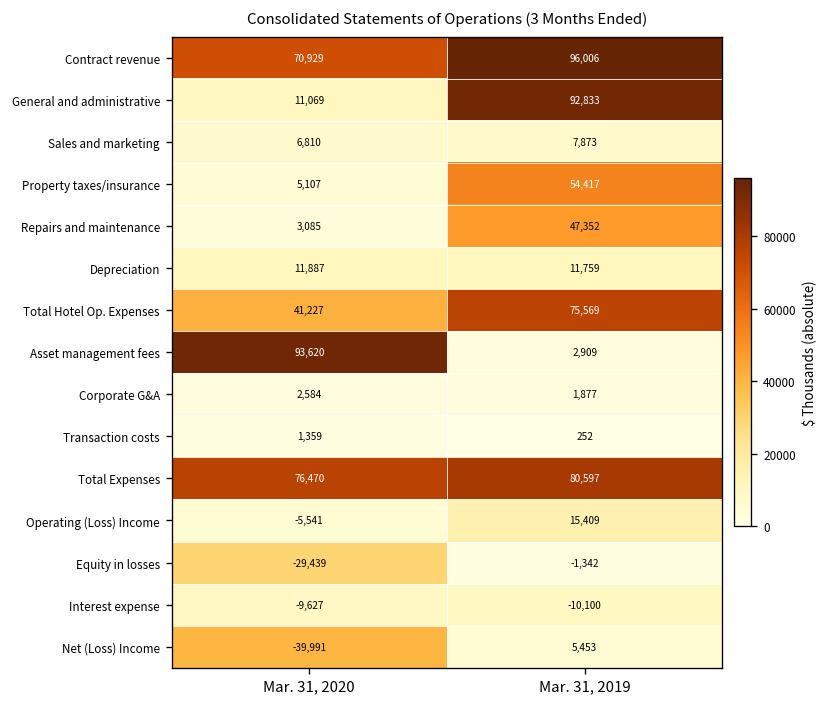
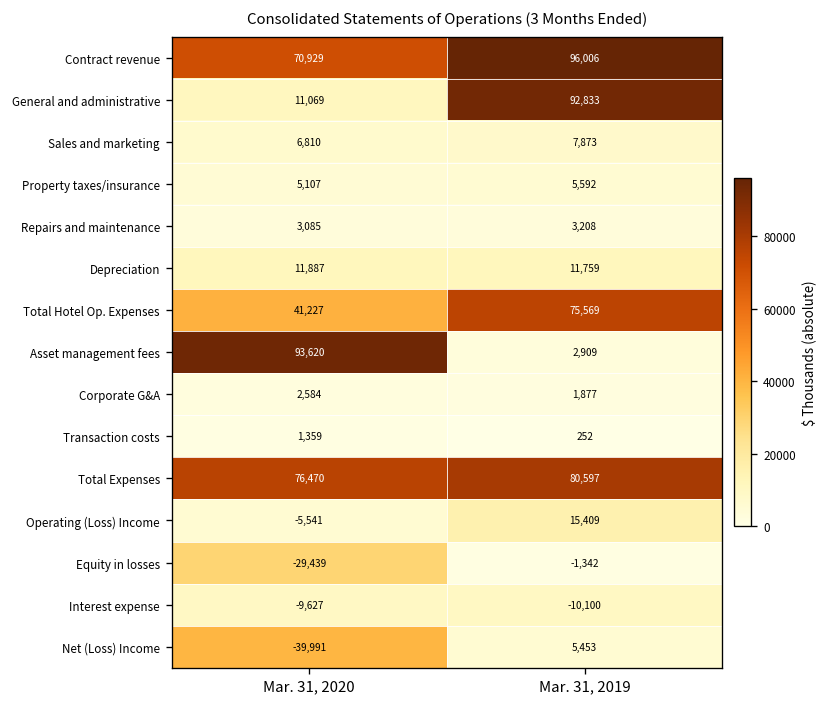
  {
    "Contract revenue": {
      "Mar. 31, 2020": "70,929",
      "Mar. 31, 2019": "96,006"
    },
    "General and administrative": {
      "Mar. 31, 2020": "11,069",
      "Mar. 31, 2019": "92,833"
    },
    "Sales and marketing": {
      "Mar. 31, 2020": "6,810",
      "Mar. 31, 2019": "7,873"
    },
    "Property taxes/insurance": {
      "Mar. 31, 2020": "5,107",
-     "Mar. 31, 2019": "54,417"
+     "Mar. 31, 2019": "5,592"
    },
    "Repairs and maintenance": {
      "Mar. 31, 2020": "3,085",
-     "Mar. 31, 2019": "47,352"
+     "Mar. 31, 2019": "3,208"
    },
    "Depreciation": {
      "Mar. 31, 2020": "11,887",
      "Mar. 31, 2019": "11,759"
    },
    "Total Hotel Op. Expenses": {
      "Mar. 31, 2020": "41,227",
      "Mar. 31, 2019": "75,569"
    },
    "Asset management fees": {
      "Mar. 31, 2020": "93,620",
      "Mar. 31, 2019": "2,909"
    },
    "Corporate G&A": {
      "Mar. 31, 2020": "2,584",
      "Mar. 31, 2019": "1,877"
    },
    "Transaction costs": {
      "Mar. 31, 2020": "1,359",
      "Mar. 31, 2019": "252"
    },
    "Total Expenses": {
      "Mar. 31, 2020": "76,470",
      "Mar. 31, 2019": "80,597"
    },
    "Operating (Loss) Income": {
      "Mar. 31, 2020": "-5,541",
      "Mar. 31, 2019": "15,409"
    },
    "Equity in losses": {
      "Mar. 31, 2020": "-29,439",
      "Mar. 31, 2019": "-1,342"
    },
    "Interest expense": {
      "Mar. 31, 2020": "-9,627",
      "Mar. 31, 2019": "-10,100"
    },
    "Net (Loss) Income": {
      "Mar. 31, 2020": "-39,991",
      "Mar. 31, 2019": "5,453"
    }
  }
